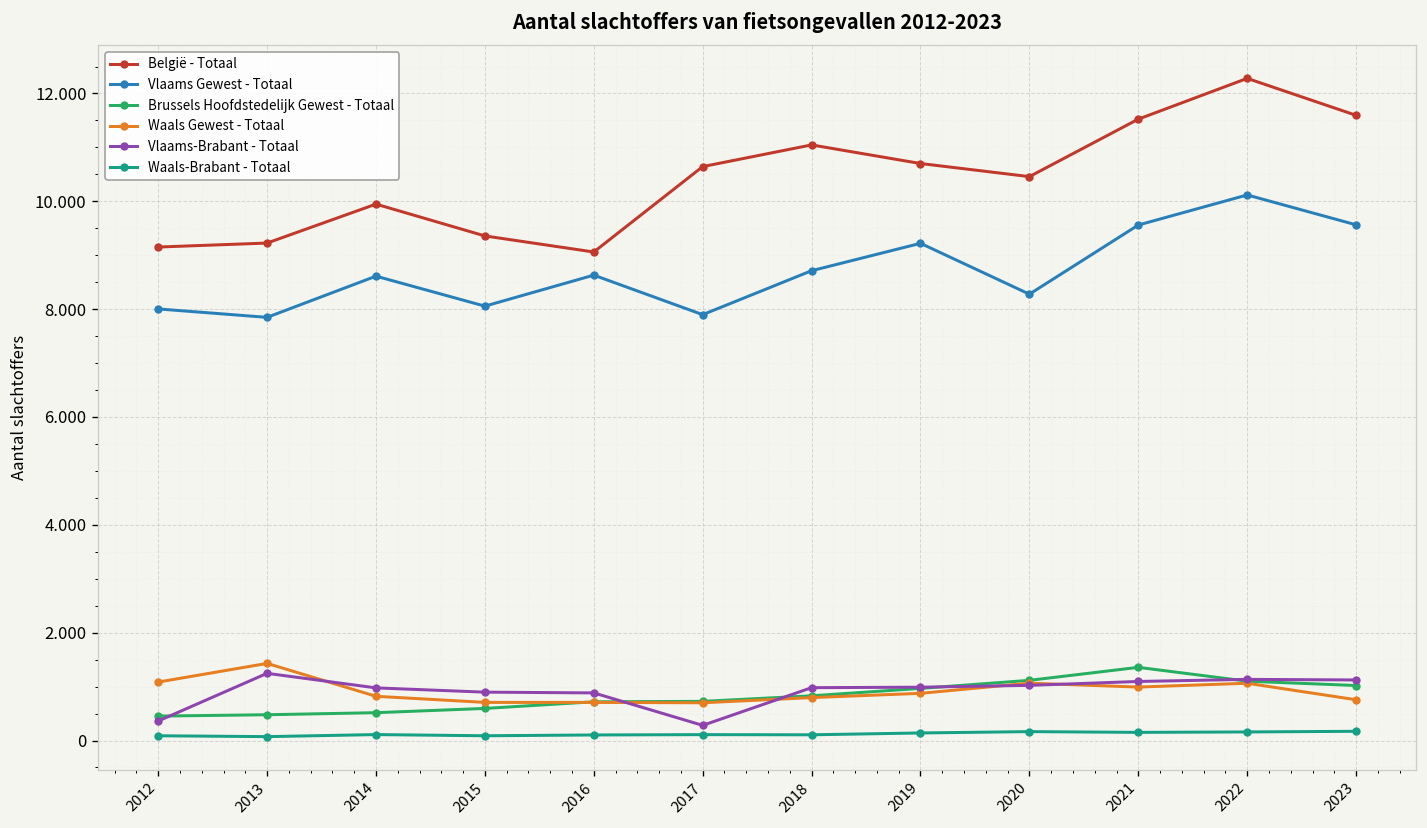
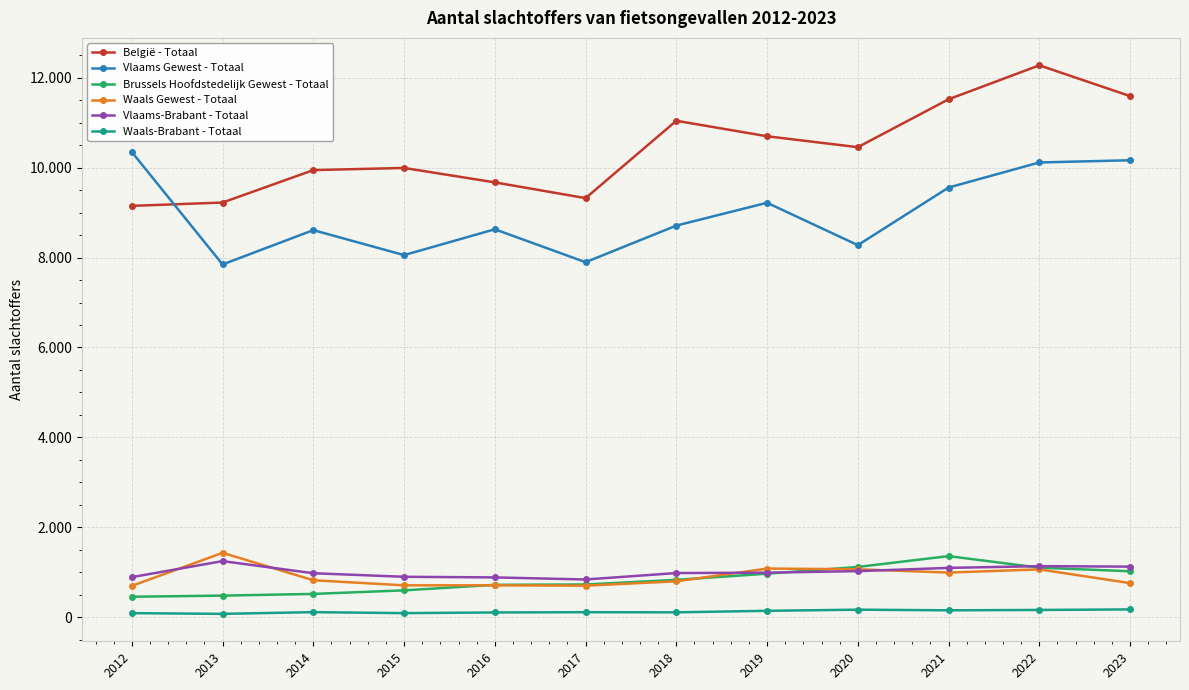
  {
    "België - Totaal": {
      "2012": 9.2,
      "2013": 9.2,
      "2014": 9.9,
-     "2015": 9.4,
-     "2016": 9.1,
-     "2017": 10.6,
+     "2015": 10.0,
+     "2016": 9.7,
+     "2017": 9.3,
      "2018": 11.0,
      "2019": 10.7,
      "2020": 10.5,
      "2021": 11.5,
      "2022": 12.3,
      "2023": 11.6
    },
    "Vlaams Gewest - Totaal": {
-     "2012": 8.0,
+     "2012": 10.4,
      "2013": 7.8,
      "2014": 8.6,
      "2015": 8.1,
      "2016": 8.6,
      "2017": 7.9,
      "2018": 8.7,
      "2019": 9.2,
      "2020": 8.3,
      "2021": 9.6,
      "2022": 10.1,
-     "2023": 9.6
+     "2023": 10.2
    },
    "Waals Gewest - Totaal": {
-     "2012": 1.1,
+     "2012": 0.7,
      "2013": 1.4,
      "2014": 0.8,
      "2015": 0.7,
-     "2019": 0.9,
+     "2019": 1.1,
      "2021": 1.0,
      "2023": 0.8
    },
    "Vlaams-Brabant - Totaal": {
-     "2012": 0.4,
+     "2012": 0.9,
      "2013": 1.2,
      "2014": 1.0,
      "2015": 0.9,
      "2016": 0.9,
-     "2017": 0.3,
+     "2017": 0.8,
      "2018": 1.0,
      "2021": 1.1,
      "2023": 1.1
    }
  }
